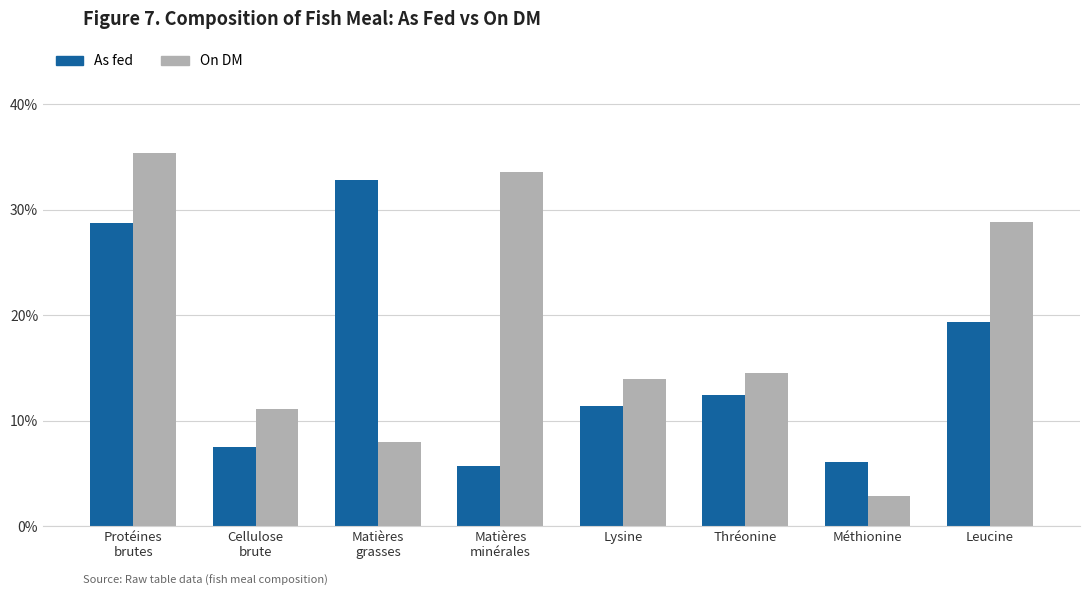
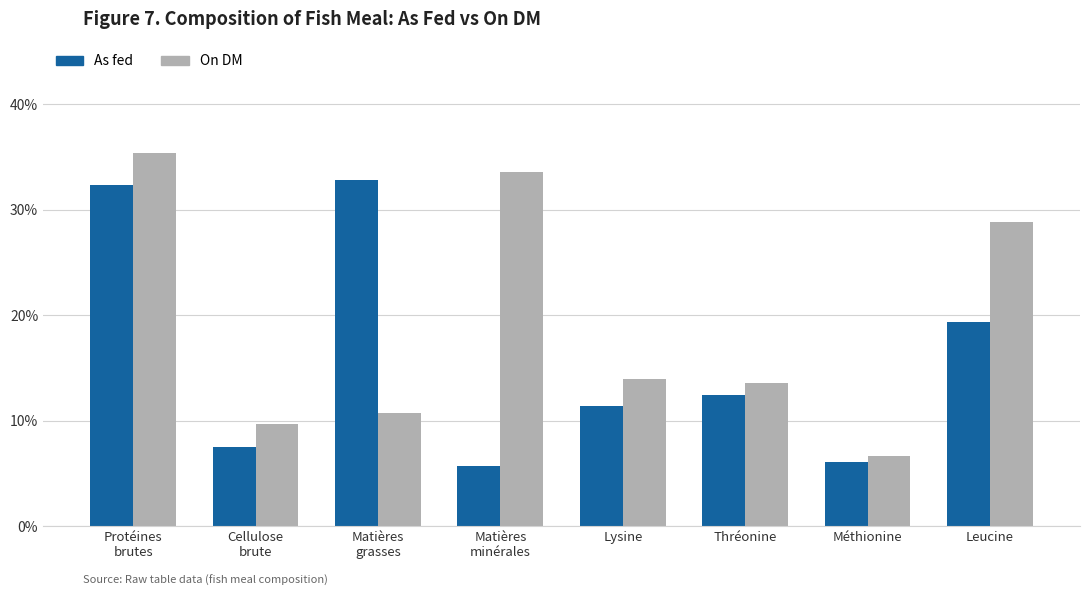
  {
    "As fed": {
-     "Protéines brutes": "28.7%",
+     "Protéines brutes": "32.3%",
      "Cellulose brute": "7.5%",
      "Matières grasses": "32.8%",
      "Matières minérales": "5.7%",
      "Lysine": "11.4%",
      "Thréonine": "12.4%",
      "Méthionine": "6.1%",
      "Leucine": "19.3%"
    },
    "On DM": {
      "Protéines brutes": "35.4%",
-     "Cellulose brute": "11.1%",
-     "Matières grasses": "8.0%",
+     "Cellulose brute": "9.7%",
+     "Matières grasses": "10.7%",
      "Matières minérales": "33.6%",
      "Lysine": "13.9%",
-     "Thréonine": "14.5%",
-     "Méthionine": "2.9%",
+     "Thréonine": "13.6%",
+     "Méthionine": "6.6%",
      "Leucine": "28.8%"
    }
  }
